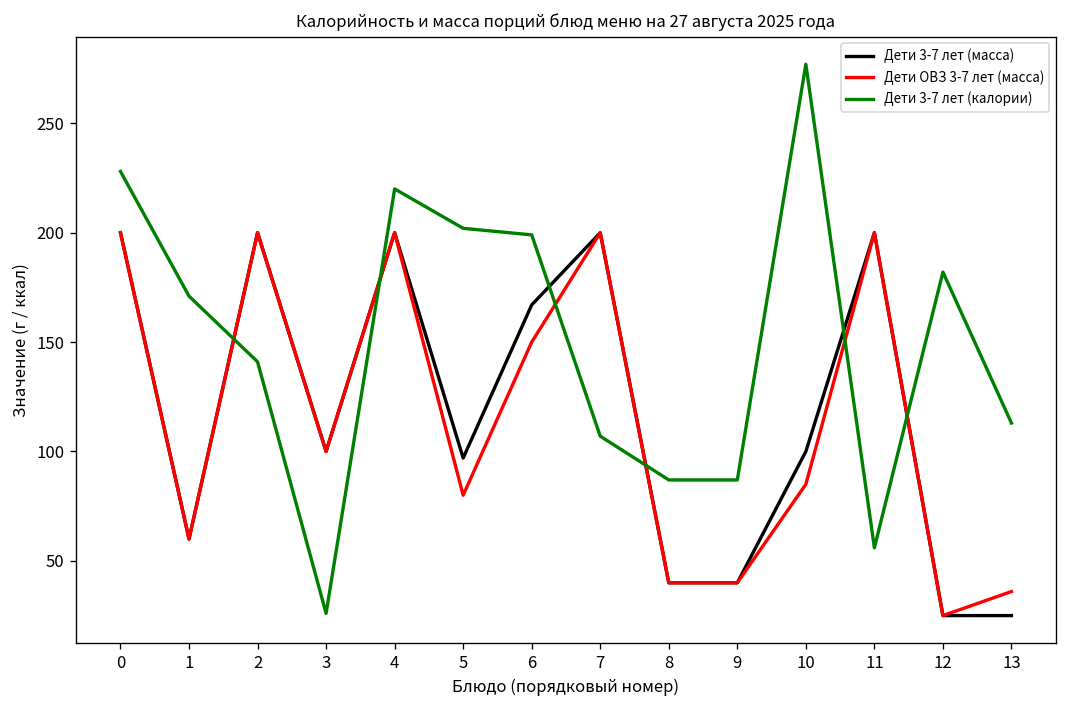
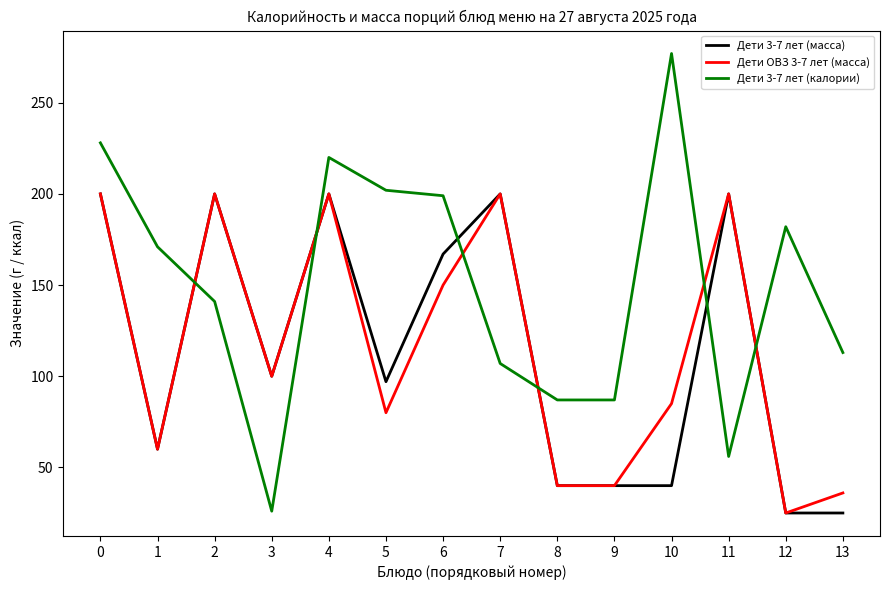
  {
    "Дети 3-7 лет (масса)": {
      "5": 97,
      "6": 167,
-     "10": 100,
+     "10": 40,
      "13": 25
    },
    "Дети ОВЗ 3-7 лет (масса)": {
      "5": 80,
      "6": 150,
      "10": 85,
      "13": 36
    },
    "Дети 3-7 лет (калории)": {
      "0": 228,
      "1": 171,
      "2": 141,
      "3": 26,
      "4": 220,
      "5": 202,
      "6": 199,
      "7": 107,
      "8": 87,
      "9": 87,
      "10": 277,
      "11": 56,
      "12": 182,
      "13": 113
    }
  }
